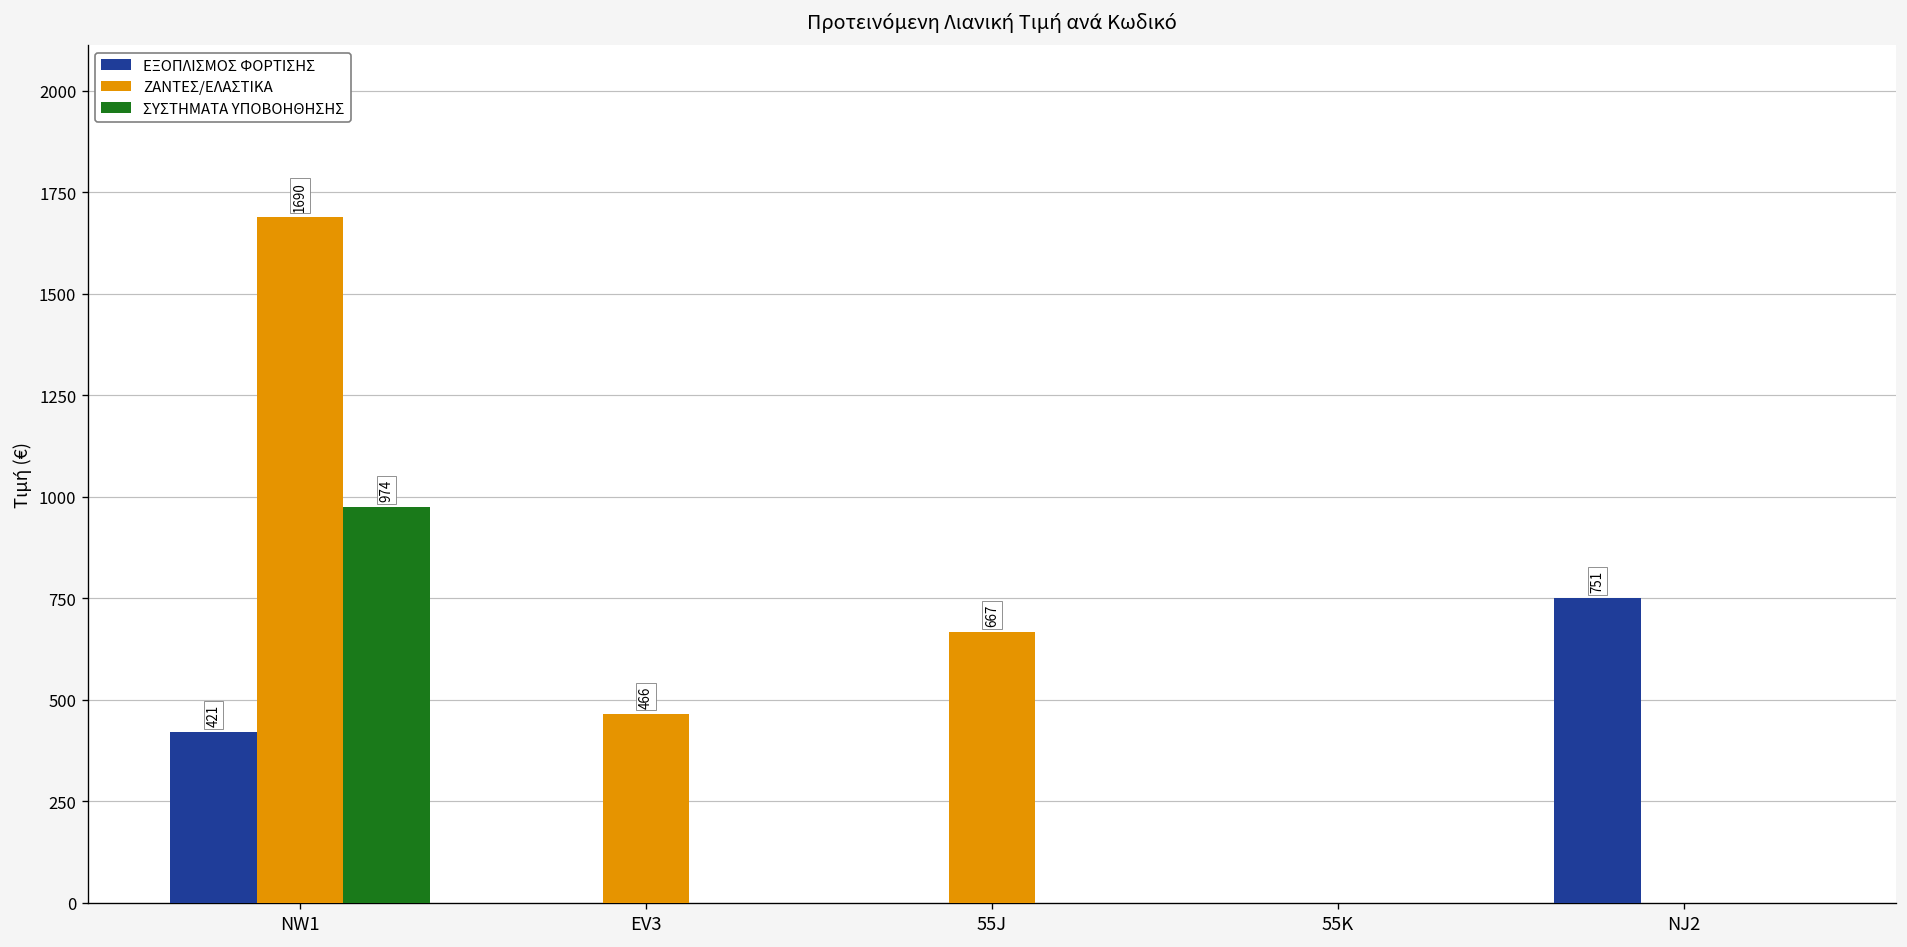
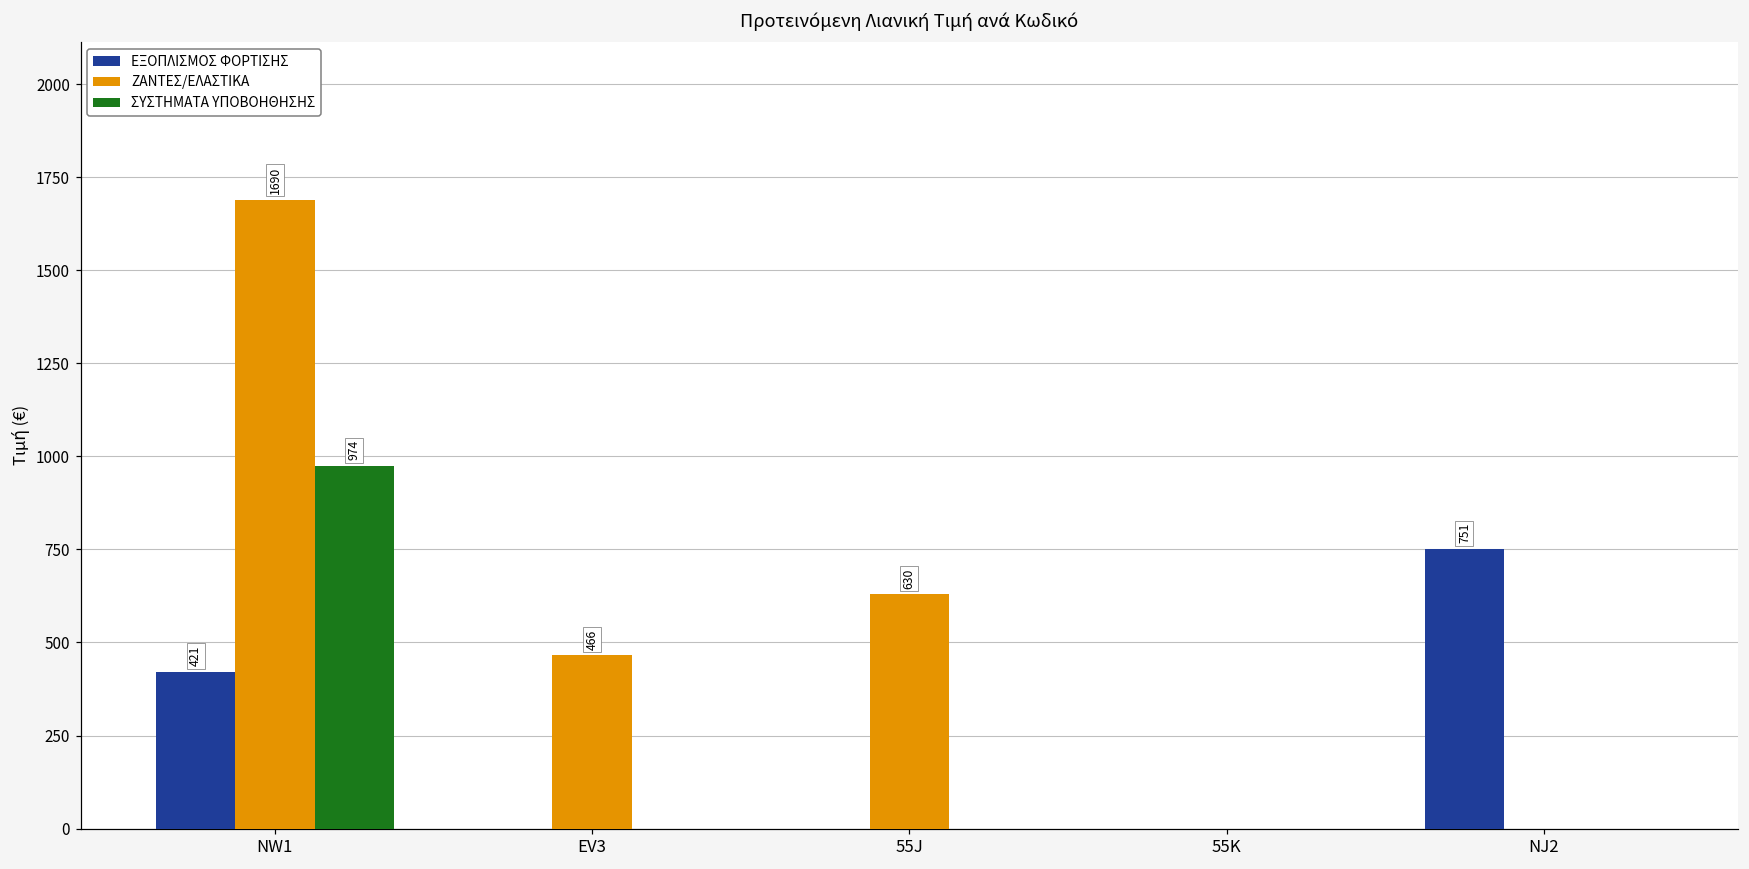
  {
    "ΕΞΟΠΛΙΣΜΟΣ ΦΟΡΤΙΣΗΣ": {
      "EV3": 0,
      "55J": 0,
      "55K": 0
    },
    "ΖΑΝΤΕΣ/ΕΛΑΣΤΙΚΑ": {
-     "55J": 667
+     "55J": 630
    },
    "ΣΥΣΤΗΜΑΤΑ ΥΠΟΒΟΗΘΗΣΗΣ": {
      "EV3": 0,
      "55J": 0,
      "55K": 0,
      "NJ2": 0
    }
  }
